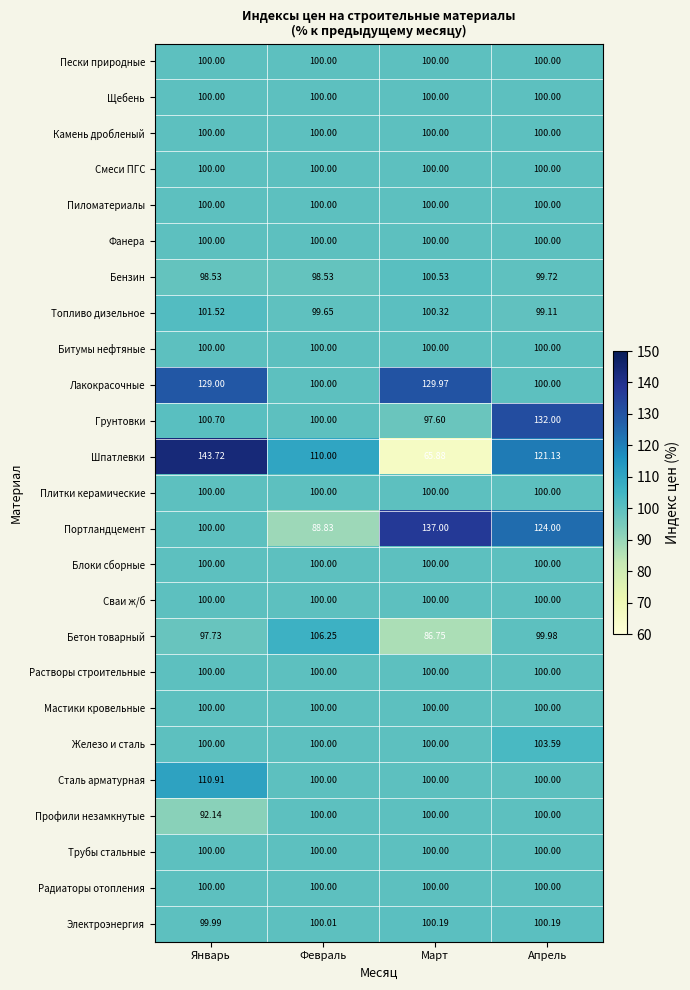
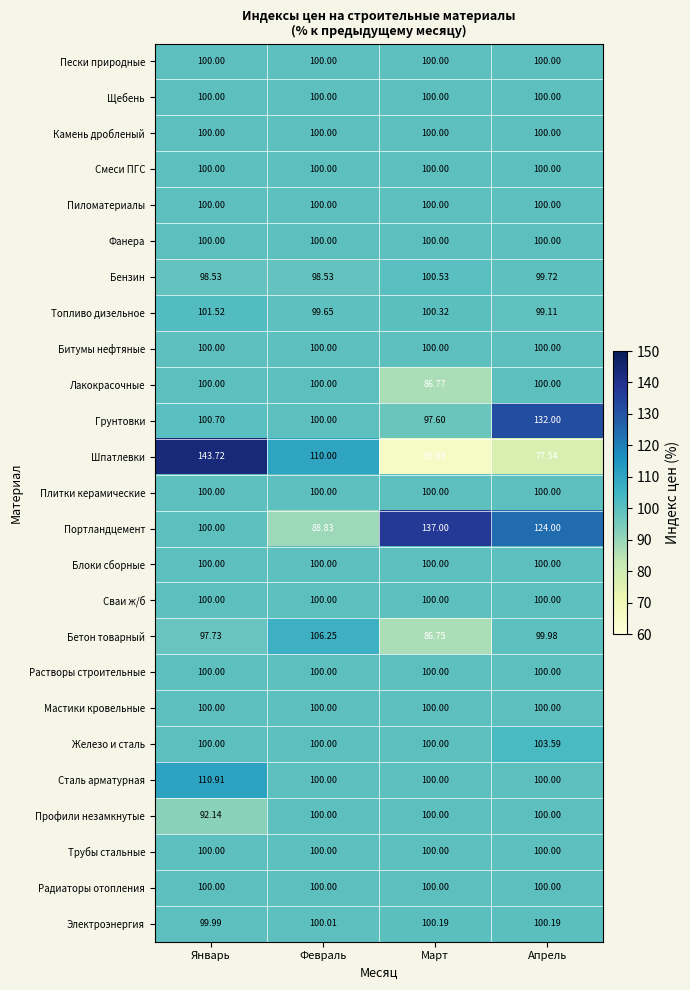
  {
    "Пески природные": {
      "Январь": 100.00,
      "Февраль": 100.00,
      "Март": 100.00,
      "Апрель": 100.00
    },
    "Щебень": {
      "Январь": 100.00,
      "Февраль": 100.00,
      "Март": 100.00,
      "Апрель": 100.00
    },
    "Камень дробленый": {
      "Январь": 100.00,
      "Февраль": 100.00,
      "Март": 100.00,
      "Апрель": 100.00
    },
    "Смеси ПГС": {
      "Январь": 100.00,
      "Февраль": 100.00,
      "Март": 100.00,
      "Апрель": 100.00
    },
    "Пиломатериалы": {
      "Январь": 100.00,
      "Февраль": 100.00,
      "Март": 100.00,
      "Апрель": 100.00
    },
    "Фанера": {
      "Январь": 100.00,
      "Февраль": 100.00,
      "Март": 100.00,
      "Апрель": 100.00
    },
    "Бензин": {
      "Январь": 98.53,
      "Февраль": 98.53,
      "Март": 100.53,
      "Апрель": 99.72
    },
    "Топливо дизельное": {
      "Январь": 101.52,
      "Февраль": 99.65,
      "Март": 100.32,
      "Апрель": 99.11
    },
    "Битумы нефтяные": {
      "Январь": 100.00,
      "Февраль": 100.00,
      "Март": 100.00,
      "Апрель": 100.00
    },
    "Лакокрасочные": {
-     "Январь": 129.00,
+     "Январь": 100.00,
      "Февраль": 100.00,
-     "Март": 129.97,
+     "Март": 86.77,
      "Апрель": 100.00
    },
    "Грунтовки": {
      "Январь": 100.70,
      "Февраль": 100.00,
      "Март": 97.60,
      "Апрель": 132.00
    },
    "Шпатлевки": {
      "Январь": 143.72,
      "Февраль": 110.00,
      "Март": 65.88,
-     "Апрель": 121.13
+     "Апрель": 77.54
    },
    "Плитки керамические": {
      "Январь": 100.00,
      "Февраль": 100.00,
      "Март": 100.00,
      "Апрель": 100.00
    },
    "Портландцемент": {
      "Январь": 100.00,
      "Февраль": 88.83,
      "Март": 137.00,
      "Апрель": 124.00
    },
    "Блоки сборные": {
      "Январь": 100.00,
      "Февраль": 100.00,
      "Март": 100.00,
      "Апрель": 100.00
    },
    "Сваи ж/б": {
      "Январь": 100.00,
      "Февраль": 100.00,
      "Март": 100.00,
      "Апрель": 100.00
    },
    "Бетон товарный": {
      "Январь": 97.73,
      "Февраль": 106.25,
      "Март": 86.75,
      "Апрель": 99.98
    },
    "Растворы строительные": {
      "Январь": 100.00,
      "Февраль": 100.00,
      "Март": 100.00,
      "Апрель": 100.00
    },
    "Мастики кровельные": {
      "Январь": 100.00,
      "Февраль": 100.00,
      "Март": 100.00,
      "Апрель": 100.00
    },
    "Железо и сталь": {
      "Январь": 100.00,
      "Февраль": 100.00,
      "Март": 100.00,
      "Апрель": 103.59
    },
    "Сталь арматурная": {
      "Январь": 110.91,
      "Февраль": 100.00,
      "Март": 100.00,
      "Апрель": 100.00
    },
    "Профили незамкнутые": {
      "Январь": 92.14,
      "Февраль": 100.00,
      "Март": 100.00,
      "Апрель": 100.00
    },
    "Трубы стальные": {
      "Январь": 100.00,
      "Февраль": 100.00,
      "Март": 100.00,
      "Апрель": 100.00
    },
    "Радиаторы отопления": {
      "Январь": 100.00,
      "Февраль": 100.00,
      "Март": 100.00,
      "Апрель": 100.00
    },
    "Электроэнергия": {
      "Январь": 99.99,
      "Февраль": 100.01,
      "Март": 100.19,
      "Апрель": 100.19
    }
  }
